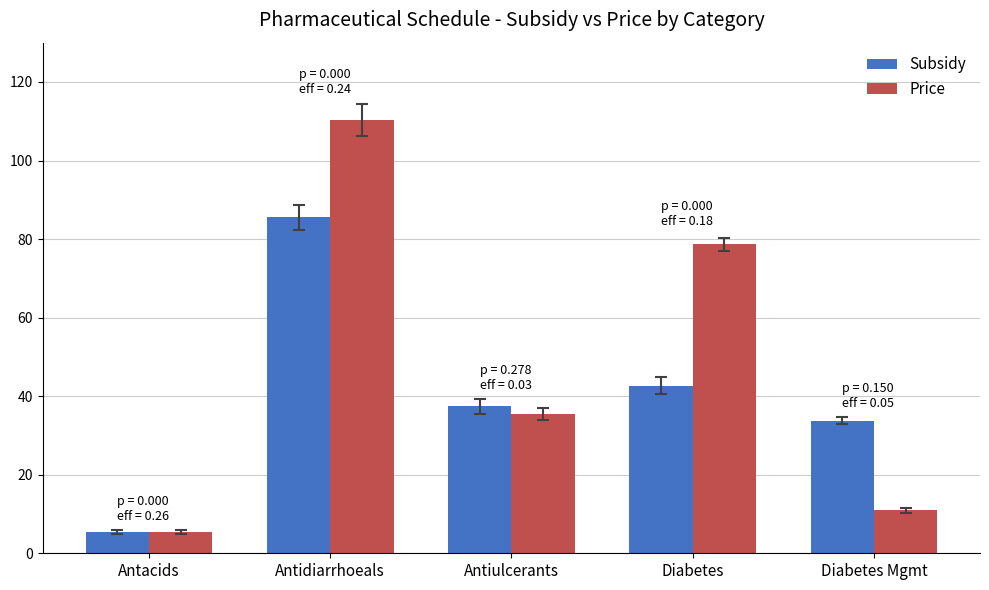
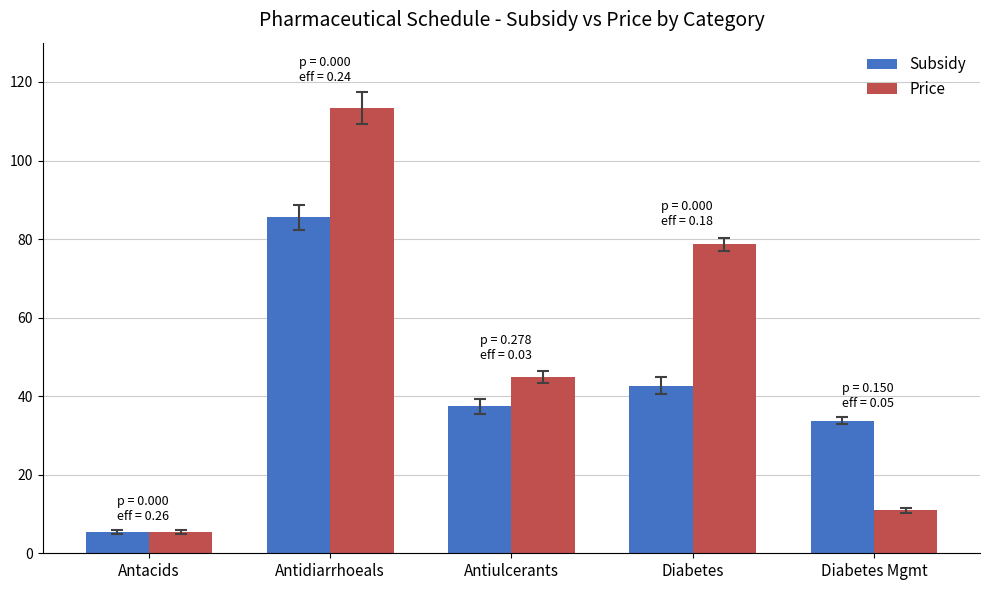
  {
    "Price": {
      "Antacids": 5,
-     "Antidiarrhoeals": 110,
-     "Antiulcerants": 36,
+     "Antidiarrhoeals": 113,
+     "Antiulcerants": 45,
      "Diabetes": 79,
      "Diabetes Mgmt": 11
    }
  }
